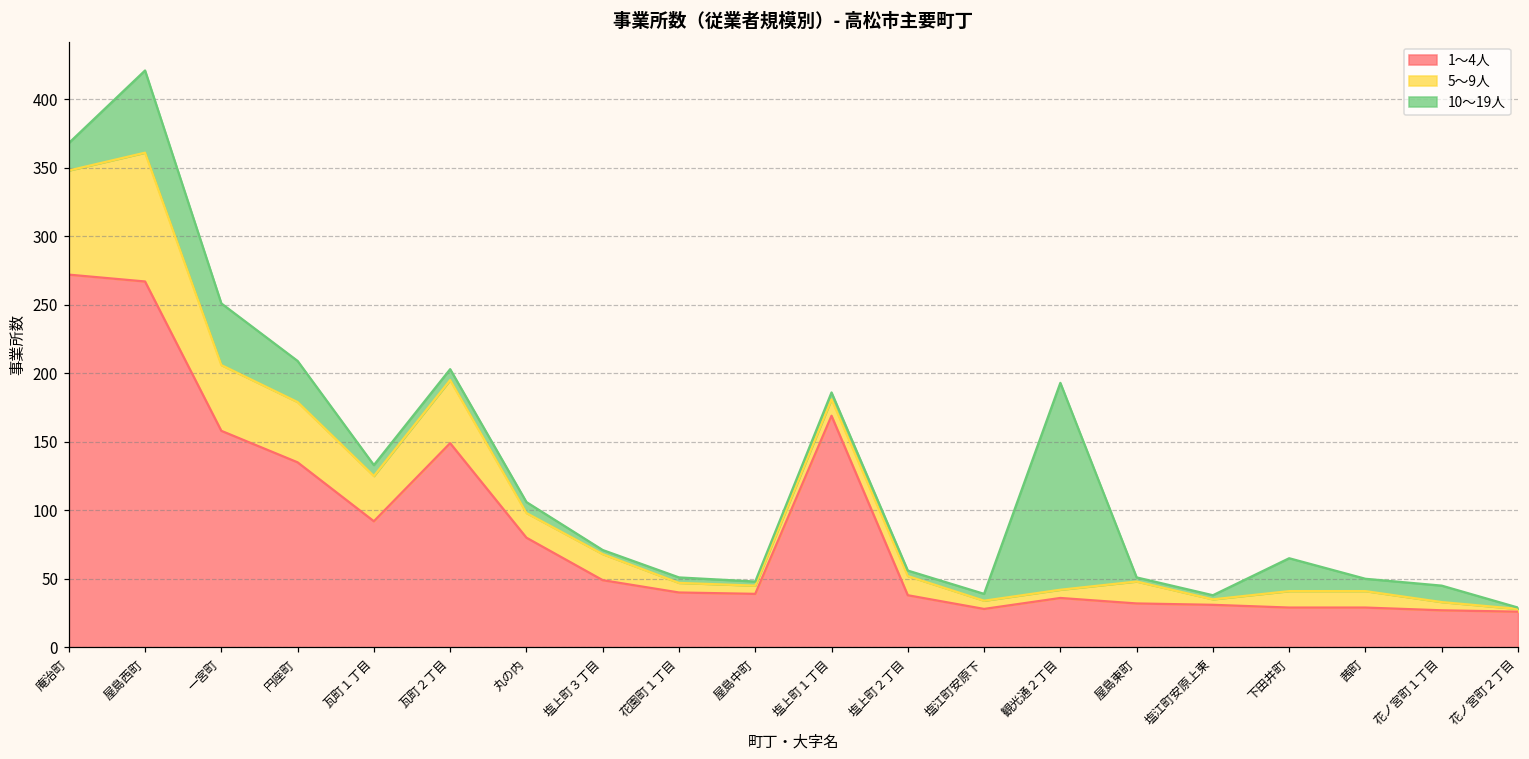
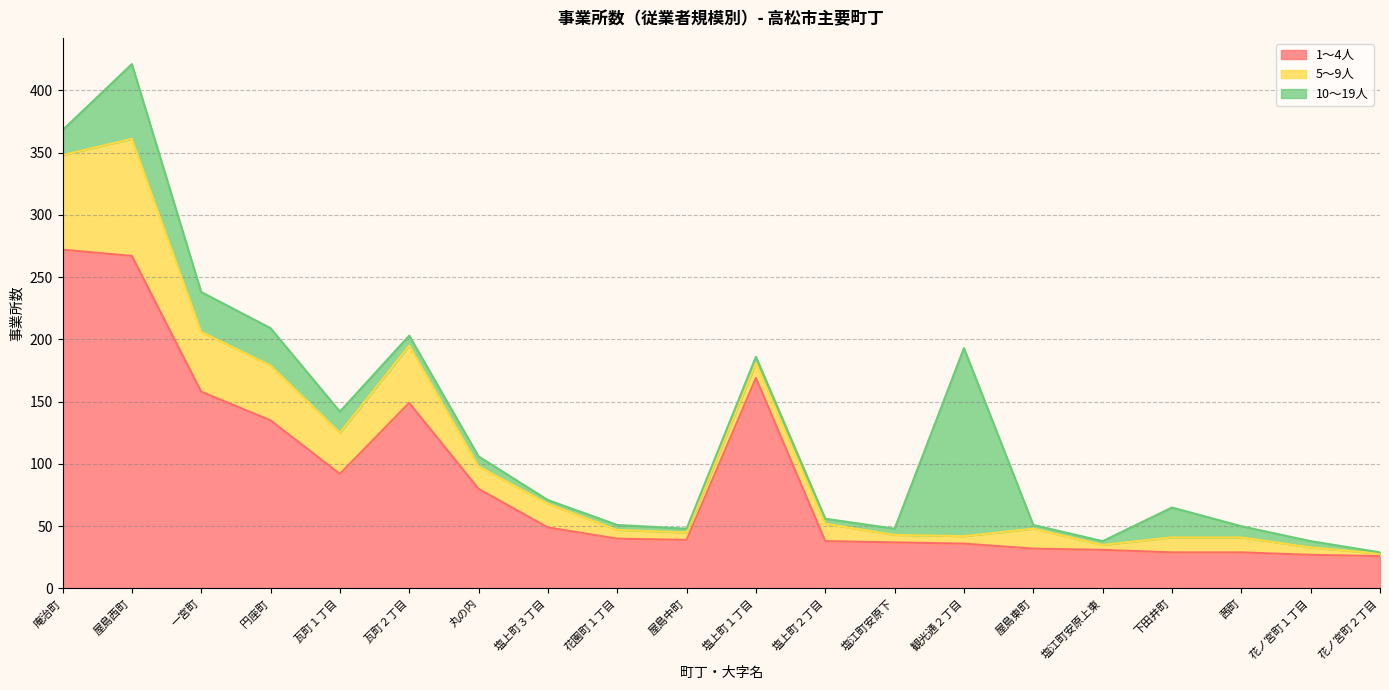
  {
    "1～4人": {
      "庵治町": 272,
      "屋島西町": 267,
      "一宮町": 158,
      "円座町": 135,
      "瓦町１丁目": 92,
      "瓦町２丁目": 149,
      "丸の内": 80,
      "塩上町３丁目": 49,
      "花園町１丁目": 40,
      "屋島中町": 39,
      "塩上町１丁目": 169,
      "塩上町２丁目": 38,
-     "塩江町安原下": 28,
+     "塩江町安原下": 37,
      "観光通２丁目": 36,
      "屋島東町": 32,
      "塩江町安原上東": 31,
      "下田井町": 29,
      "茜町": 29,
      "花ノ宮町１丁目": 27
    },
    "5～9人": {
      "庵治町": 76,
      "屋島西町": 94,
      "一宮町": 48,
      "円座町": 44,
      "瓦町１丁目": 33,
      "瓦町２丁目": 46,
      "丸の内": 18,
      "塩上町３丁目": 19,
      "花園町１丁目": 7,
      "屋島中町": 6,
      "塩上町１丁目": 12,
      "塩上町２丁目": 14,
      "塩江町安原下": 6,
      "観光通２丁目": 6,
      "屋島東町": 16,
      "塩江町安原上東": 4,
      "下田井町": 12,
      "茜町": 12,
      "花ノ宮町１丁目": 6
    },
    "10～19人": {
      "庵治町": 20,
      "屋島西町": 60,
-     "一宮町": 45,
+     "一宮町": 32,
      "円座町": 30,
-     "瓦町１丁目": 8,
+     "瓦町１丁目": 17,
      "瓦町２丁目": 8,
      "丸の内": 8,
      "塩上町３丁目": 3,
      "花園町１丁目": 4,
      "屋島中町": 3,
      "塩上町１丁目": 5,
      "塩上町２丁目": 4,
      "塩江町安原下": 5,
      "観光通２丁目": 151,
      "屋島東町": 3,
      "塩江町安原上東": 3,
      "下田井町": 24,
      "茜町": 9,
-     "花ノ宮町１丁目": 12
+     "花ノ宮町１丁目": 5
    }
  }
